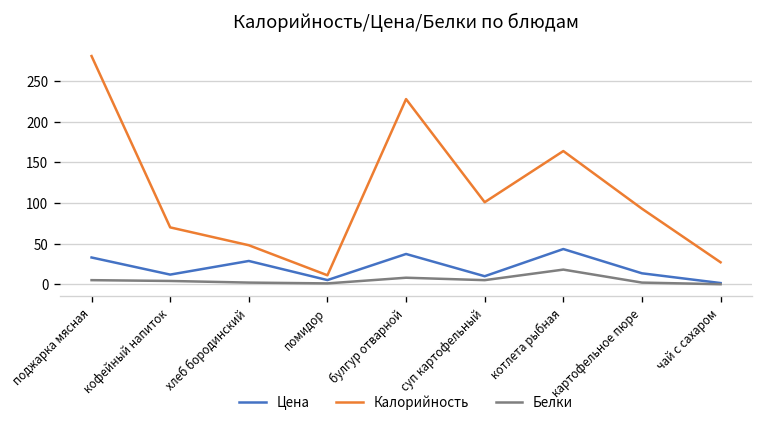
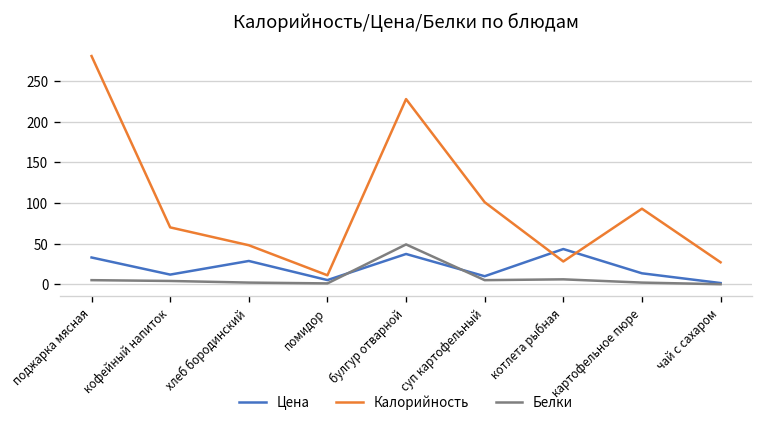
  {
    "Цена": {
      "поджарка мясная": 30,
      "кофейный напиток": 10,
      "хлеб бородинский": 30,
      "помидор": 10,
      "булгур отварной": 40,
      "суп картофельный": 10,
      "котлета рыбная": 40,
      "картофельное пюре": 10
    },
    "Калорийность": {
      "поджарка мясная": 280,
      "кофейный напиток": 70,
      "хлеб бородинский": 50,
      "помидор": 10,
      "булгур отварной": 230,
      "суп картофельный": 100,
-     "котлета рыбная": 160,
+     "котлета рыбная": 30,
      "картофельное пюре": 90,
      "чай с сахаром": 30
    },
    "Белки": {
      "поджарка мясная": 10,
      "кофейный напиток": 0,
      "хлеб бородинский": 0,
      "помидор": 0,
-     "булгур отварной": 10,
+     "булгур отварной": 50,
      "суп картофельный": 10,
-     "котлета рыбная": 20,
+     "котлета рыбная": 10,
      "картофельное пюре": 0
    }
  }
